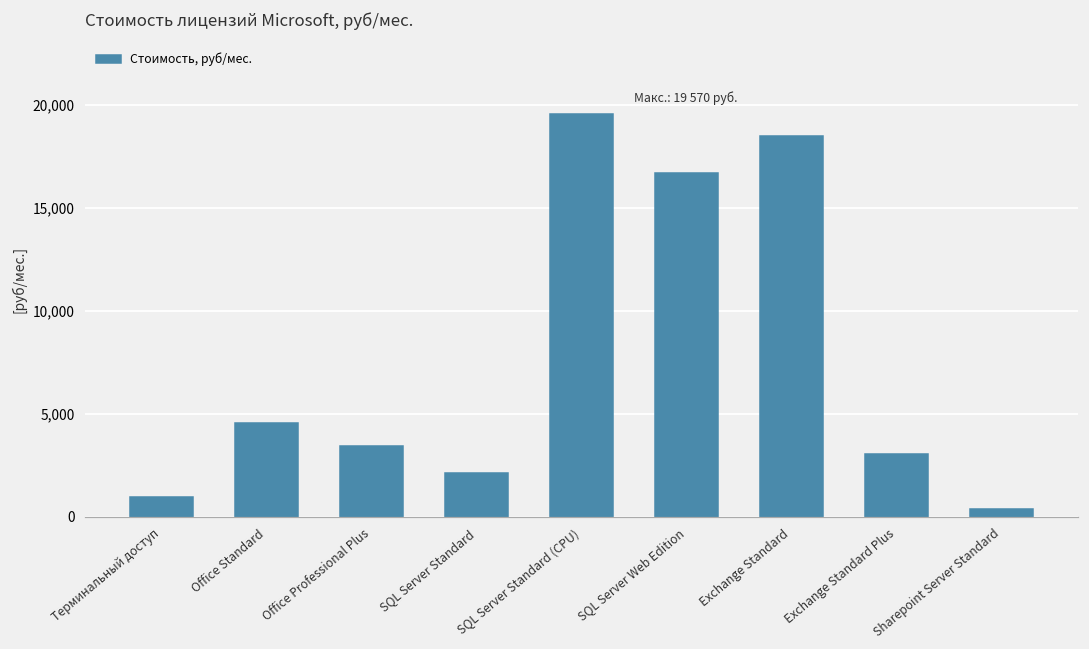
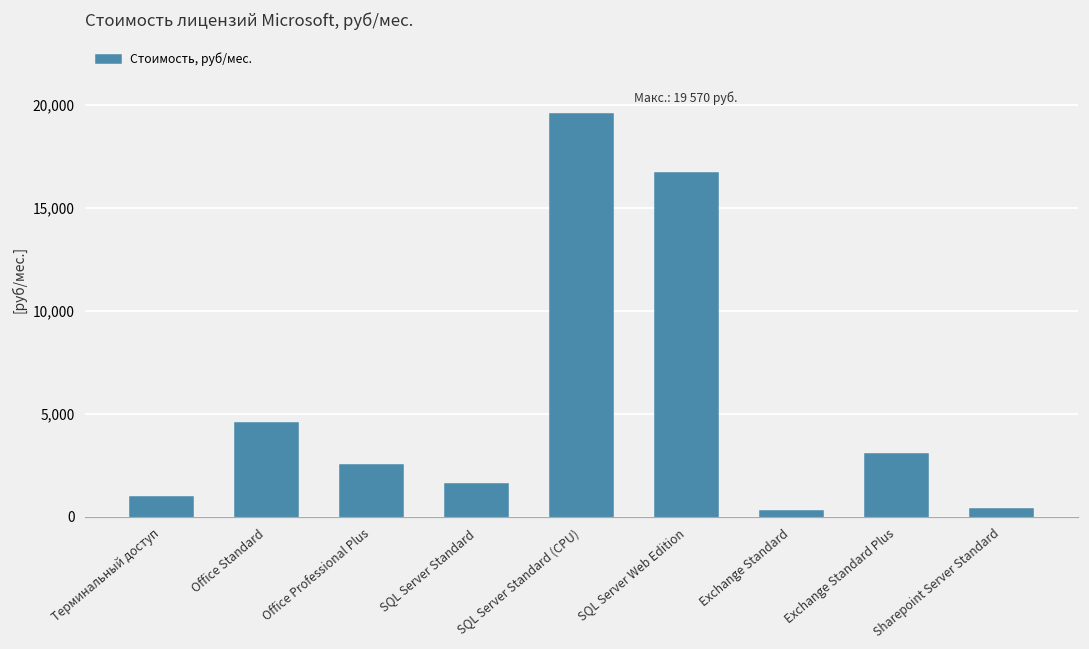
  {
    "Терминальный доступ": "1,000",
    "Office Standard": "4,600",
-   "Office Professional Plus": "3,400",
-   "SQL Server Standard": "2,100",
+   "Office Professional Plus": "2,500",
+   "SQL Server Standard": "1,600",
    "SQL Server Standard (CPU)": "19,600",
    "SQL Server Web Edition": "16,700",
-   "Exchange Standard": "18,500",
+   "Exchange Standard": "300",
    "Exchange Standard Plus": "3,000",
    "Sharepoint Server Standard": "400"
  }
